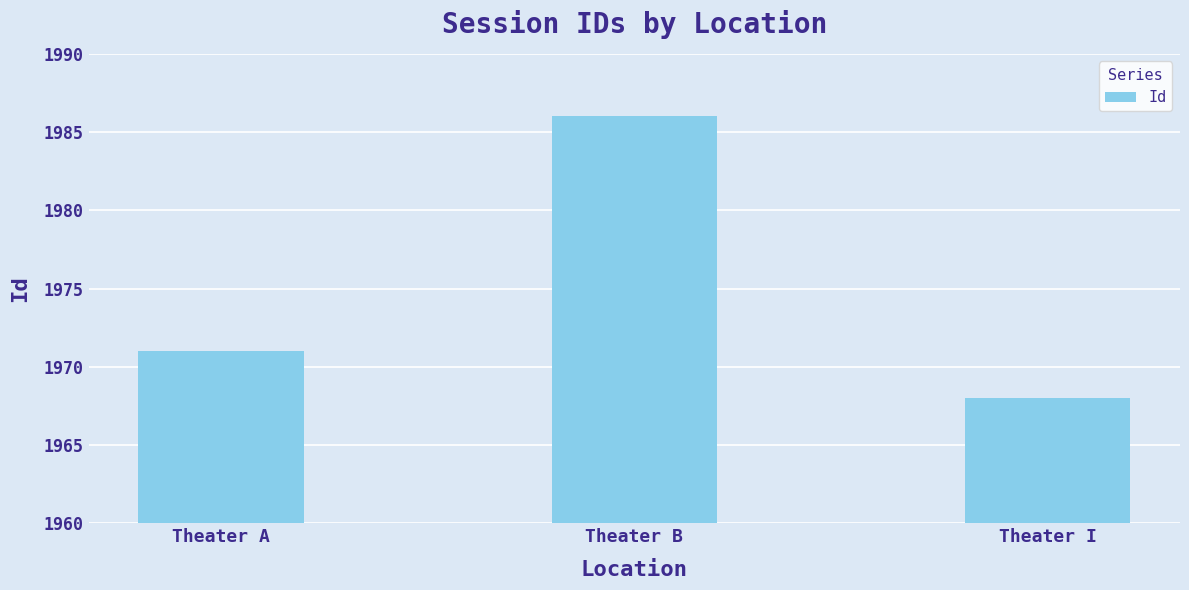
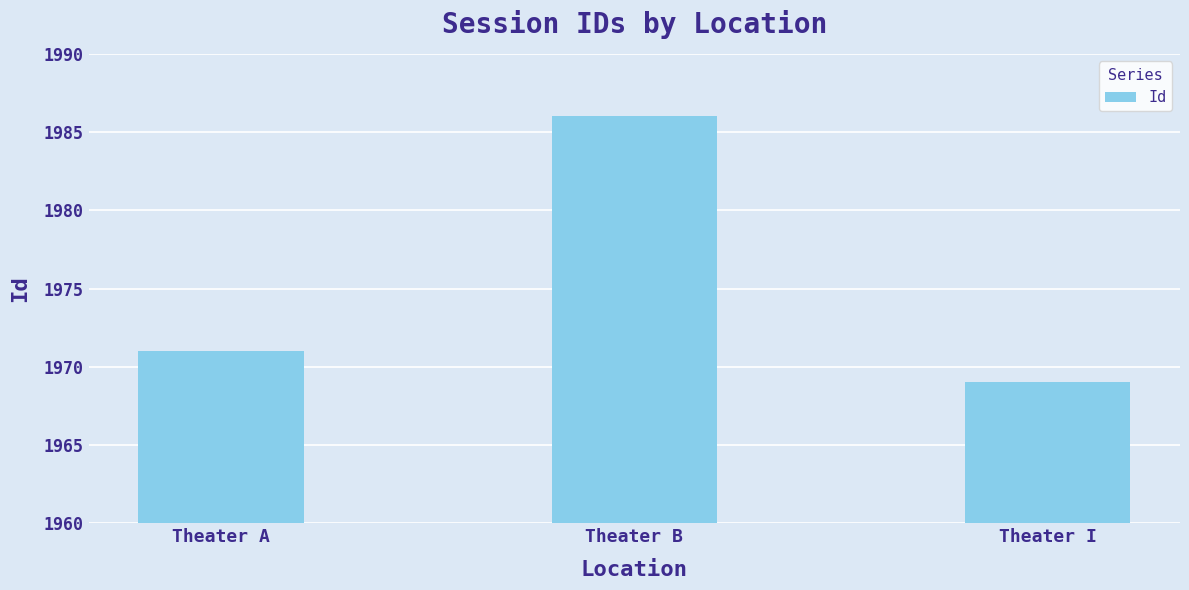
  {
    "Theater A": 1971,
    "Theater B": 1986,
-   "Theater I": 1968
+   "Theater I": 1969
  }
